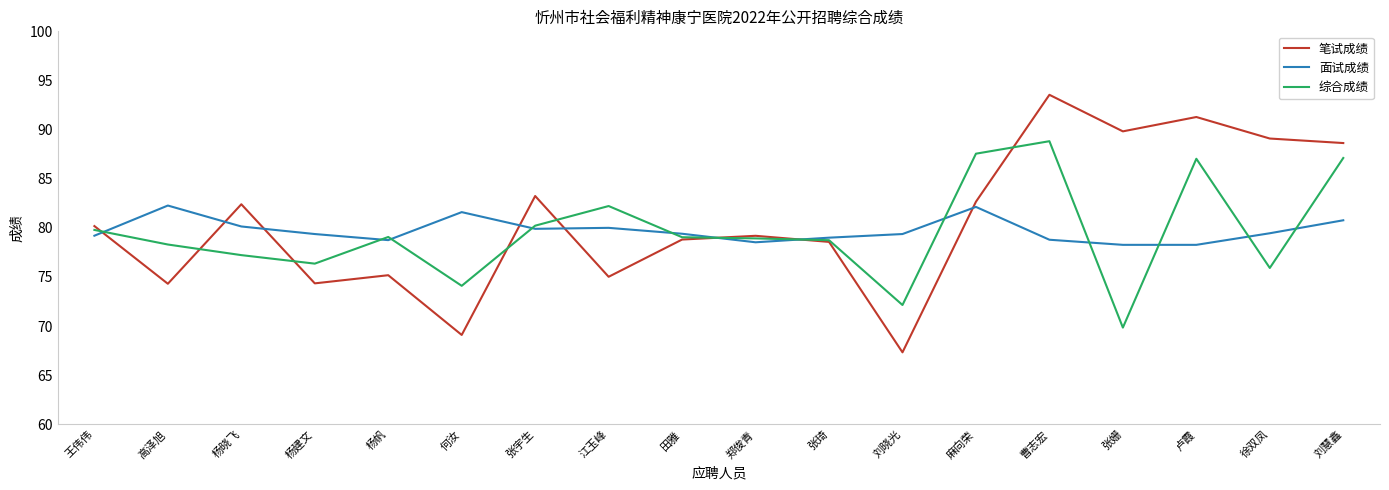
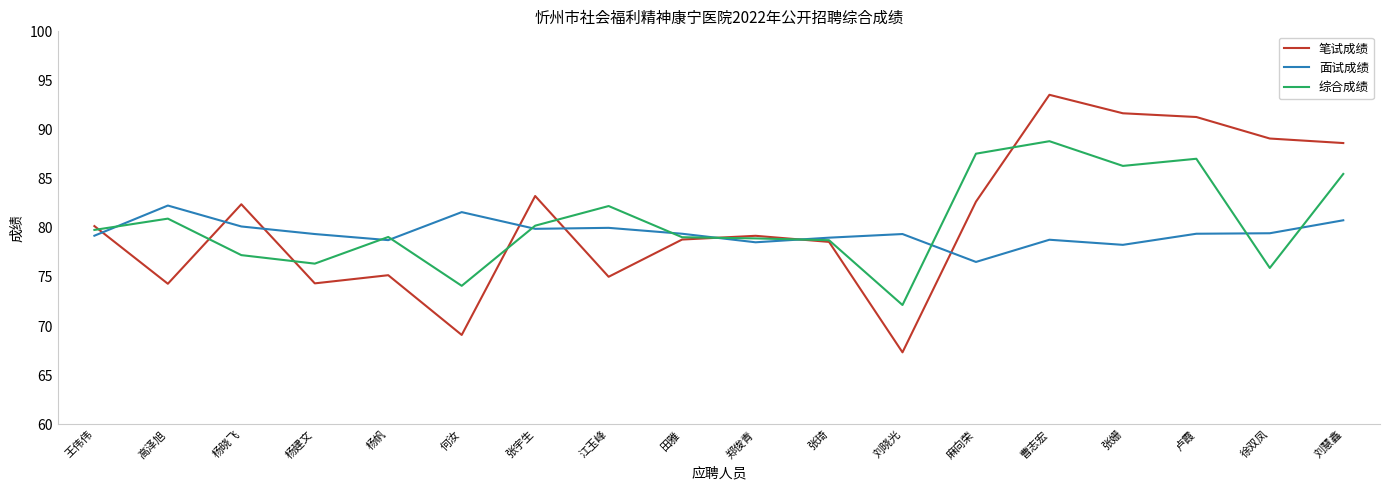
  {
    "笔试成绩": {
      "王伟伟": 80,
      "高泽旭": 74,
      "杨晓飞": 82,
      "杨建文": 74,
      "杨帆": 75,
      "何汝": 69,
      "张宇生": 83,
      "江玉峰": 75,
      "郑俊青": 79,
      "刘晓光": 67,
      "麻向荣": 83,
      "曹志宏": 94,
-     "张姗": 90,
+     "张姗": 92,
      "卢霞": 91,
      "徐双凤": 89,
      "刘慧鑫": 89
    },
    "面试成绩": {
      "王伟伟": 79,
      "高泽旭": 82,
      "杨晓飞": 80,
      "杨建文": 79,
      "杨帆": 79,
      "何汝": 82,
      "张宇生": 80,
      "江玉峰": 80,
      "田雅": 79,
      "郑俊青": 79,
      "刘晓光": 79,
-     "麻向荣": 82,
+     "麻向荣": 77,
      "曹志宏": 79,
      "张姗": 78,
-     "卢霞": 78,
+     "卢霞": 79,
      "徐双凤": 79,
      "刘慧鑫": 81
    },
    "综合成绩": {
      "王伟伟": 80,
-     "高泽旭": 78,
+     "高泽旭": 81,
      "杨晓飞": 77,
      "杨建文": 76,
      "杨帆": 79,
      "何汝": 74,
      "张宇生": 80,
      "江玉峰": 82,
      "郑俊青": 79,
      "刘晓光": 72,
      "麻向荣": 88,
      "曹志宏": 89,
-     "张姗": 70,
+     "张姗": 86,
      "卢霞": 87,
      "徐双凤": 76,
-     "刘慧鑫": 87
+     "刘慧鑫": 85
    }
  }
